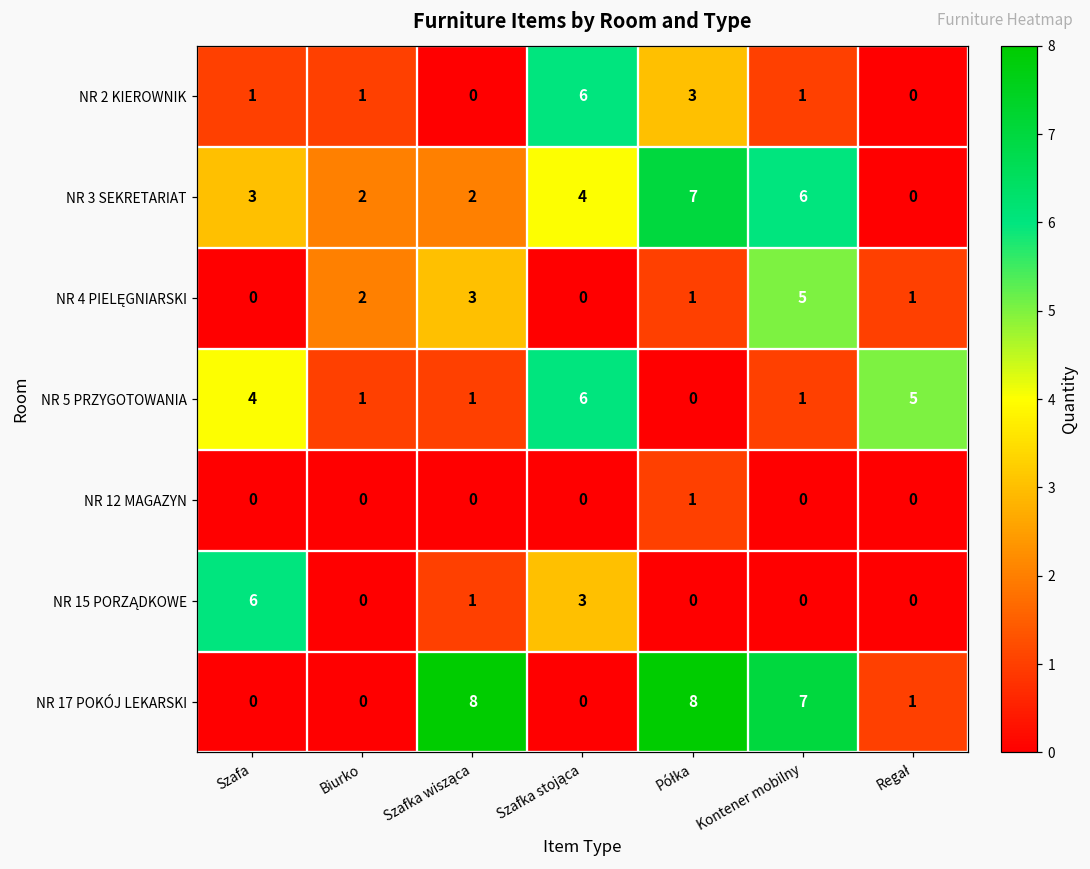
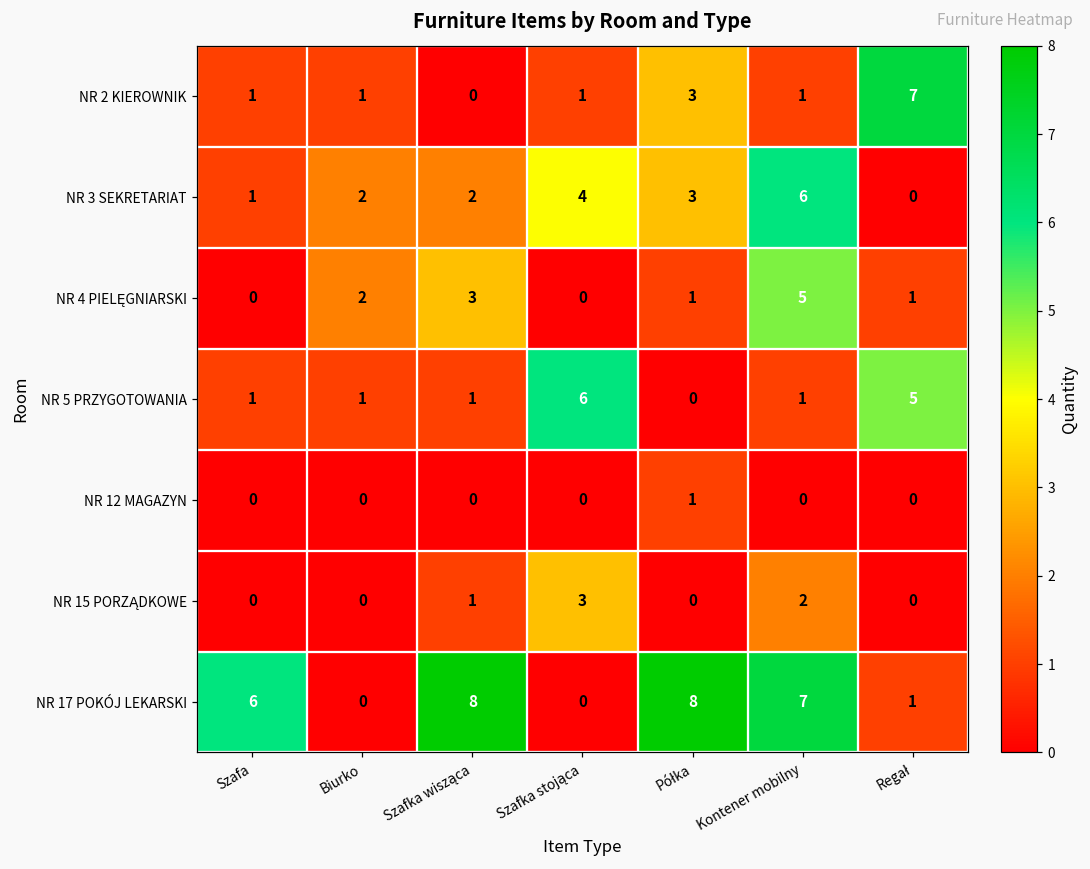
  {
    "NR 2 KIEROWNIK": {
      "Szafa": 1,
      "Biurko": 1,
      "Szafka wisząca": 0,
-     "Szafka stojąca": 6,
+     "Szafka stojąca": 1,
      "Półka": 3,
      "Kontener mobilny": 1,
-     "Regał": 0
+     "Regał": 7
    },
    "NR 3 SEKRETARIAT": {
-     "Szafa": 3,
+     "Szafa": 1,
      "Biurko": 2,
      "Szafka wisząca": 2,
      "Szafka stojąca": 4,
-     "Półka": 7,
+     "Półka": 3,
      "Kontener mobilny": 6,
      "Regał": 0
    },
    "NR 4 PIELĘGNIARSKI": {
      "Szafa": 0,
      "Biurko": 2,
      "Szafka wisząca": 3,
      "Szafka stojąca": 0,
      "Półka": 1,
      "Kontener mobilny": 5,
      "Regał": 1
    },
    "NR 5 PRZYGOTOWANIA": {
-     "Szafa": 4,
+     "Szafa": 1,
      "Biurko": 1,
      "Szafka wisząca": 1,
      "Szafka stojąca": 6,
      "Półka": 0,
      "Kontener mobilny": 1,
      "Regał": 5
    },
    "NR 12 MAGAZYN": {
      "Szafa": 0,
      "Biurko": 0,
      "Szafka wisząca": 0,
      "Szafka stojąca": 0,
      "Półka": 1,
      "Kontener mobilny": 0,
      "Regał": 0
    },
    "NR 15 PORZĄDKOWE": {
-     "Szafa": 6,
+     "Szafa": 0,
      "Biurko": 0,
      "Szafka wisząca": 1,
      "Szafka stojąca": 3,
      "Półka": 0,
-     "Kontener mobilny": 0,
+     "Kontener mobilny": 2,
      "Regał": 0
    },
    "NR 17 POKÓJ LEKARSKI": {
-     "Szafa": 0,
+     "Szafa": 6,
      "Biurko": 0,
      "Szafka wisząca": 8,
      "Szafka stojąca": 0,
      "Półka": 8,
      "Kontener mobilny": 7,
      "Regał": 1
    }
  }
